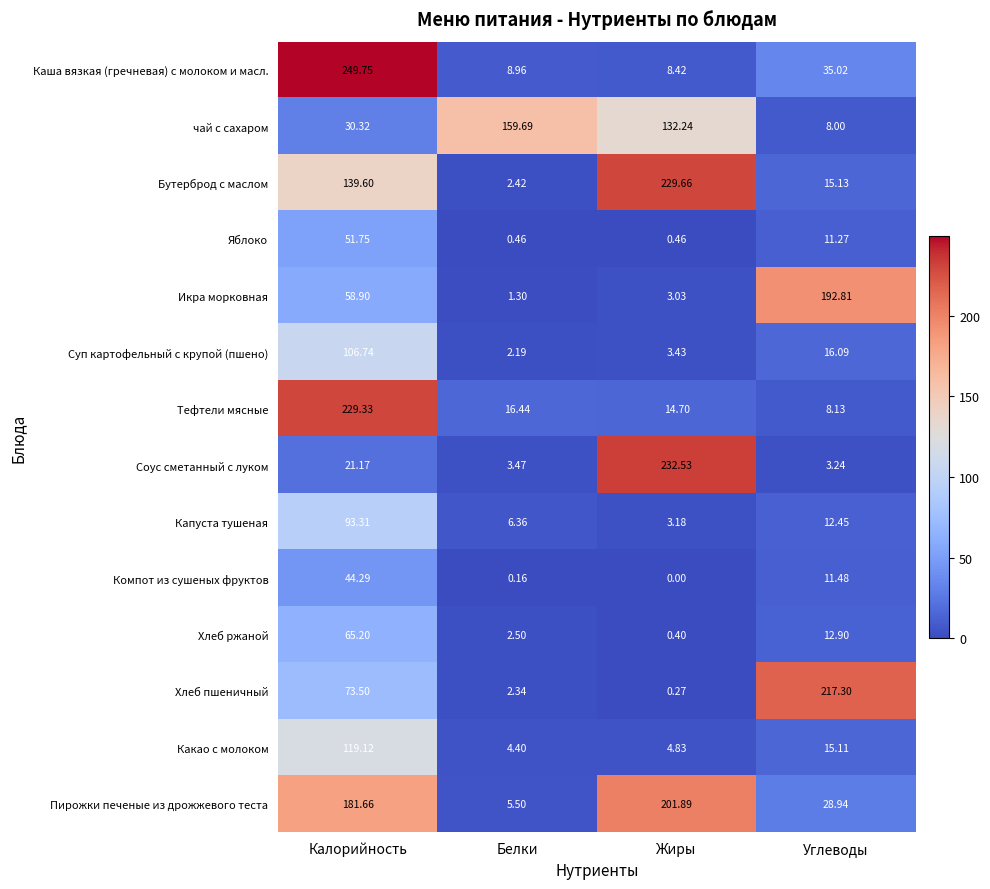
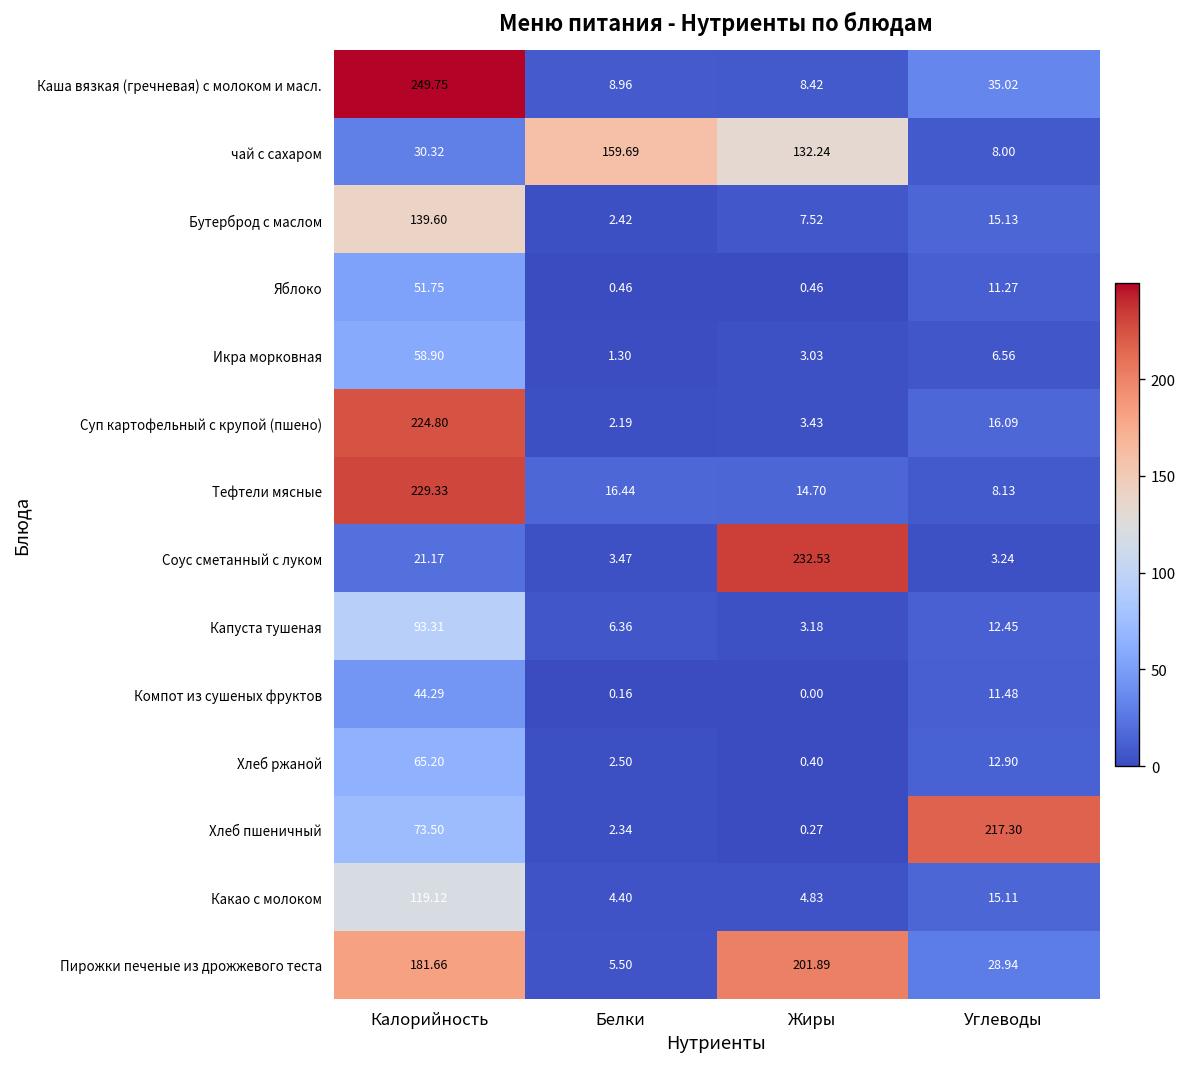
  {
    "Каша вязкая (гречневая) с молоком и масл.": {
      "Калорийность": 249.75,
      "Белки": 8.96,
      "Жиры": 8.42,
      "Углеводы": 35.02
    },
    "чай с сахаром": {
      "Калорийность": 30.32,
      "Белки": 159.69,
      "Жиры": 132.24,
      "Углеводы": 8.00
    },
    "Бутерброд с маслом": {
      "Калорийность": 139.60,
      "Белки": 2.42,
-     "Жиры": 229.66,
+     "Жиры": 7.52,
      "Углеводы": 15.13
    },
    "Яблоко": {
      "Калорийность": 51.75,
      "Белки": 0.46,
      "Жиры": 0.46,
      "Углеводы": 11.27
    },
    "Икра морковная": {
      "Калорийность": 58.90,
      "Белки": 1.30,
      "Жиры": 3.03,
-     "Углеводы": 192.81
+     "Углеводы": 6.56
    },
    "Суп картофельный с крупой (пшено)": {
-     "Калорийность": 106.74,
+     "Калорийность": 224.80,
      "Белки": 2.19,
      "Жиры": 3.43,
      "Углеводы": 16.09
    },
    "Тефтели мясные": {
      "Калорийность": 229.33,
      "Белки": 16.44,
      "Жиры": 14.70,
      "Углеводы": 8.13
    },
    "Соус сметанный с луком": {
      "Калорийность": 21.17,
      "Белки": 3.47,
      "Жиры": 232.53,
      "Углеводы": 3.24
    },
    "Капуста тушеная": {
      "Калорийность": 93.31,
      "Белки": 6.36,
      "Жиры": 3.18,
      "Углеводы": 12.45
    },
    "Компот из сушеных фруктов": {
      "Калорийность": 44.29,
      "Белки": 0.16,
      "Жиры": 0.00,
      "Углеводы": 11.48
    },
    "Хлеб ржаной": {
      "Калорийность": 65.20,
      "Белки": 2.50,
      "Жиры": 0.40,
      "Углеводы": 12.90
    },
    "Хлеб пшеничный": {
      "Калорийность": 73.50,
      "Белки": 2.34,
      "Жиры": 0.27,
      "Углеводы": 217.30
    },
    "Какао с молоком": {
      "Белки": 4.40,
      "Жиры": 4.83,
      "Углеводы": 15.11
    },
    "Пирожки печеные из дрожжевого теста": {
      "Калорийность": 181.66,
      "Белки": 5.50,
      "Жиры": 201.89,
      "Углеводы": 28.94
    }
  }
